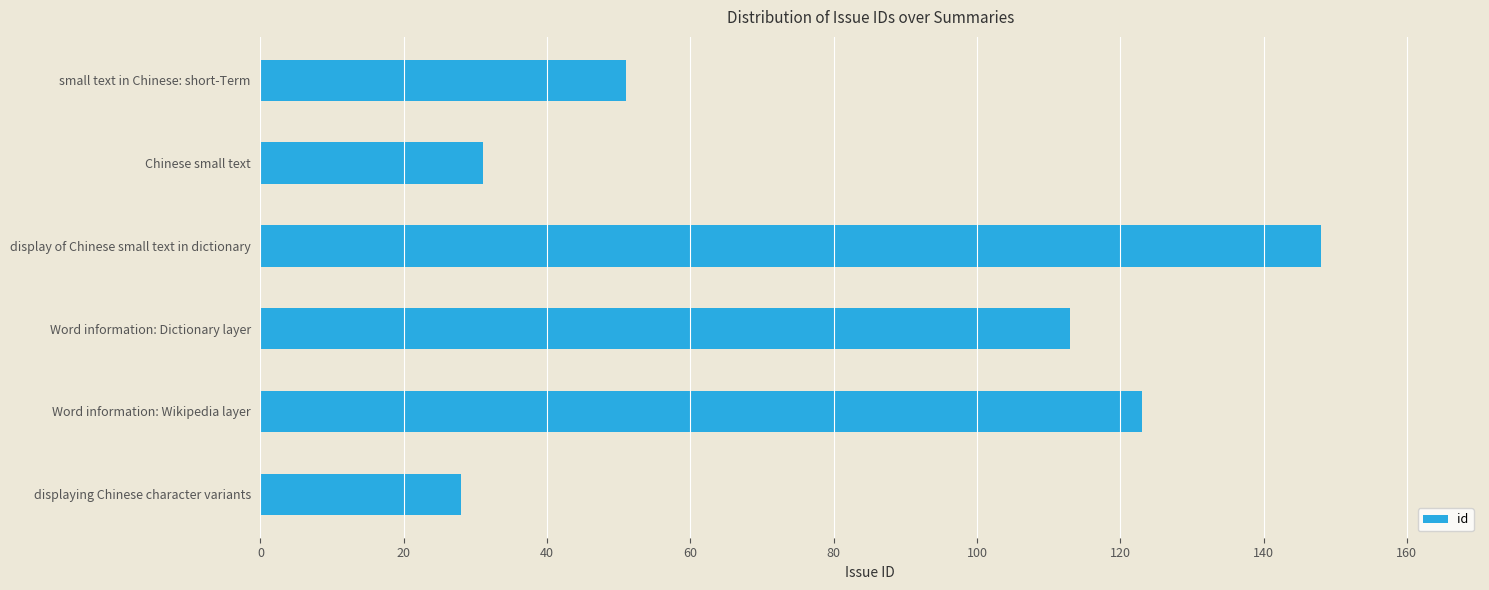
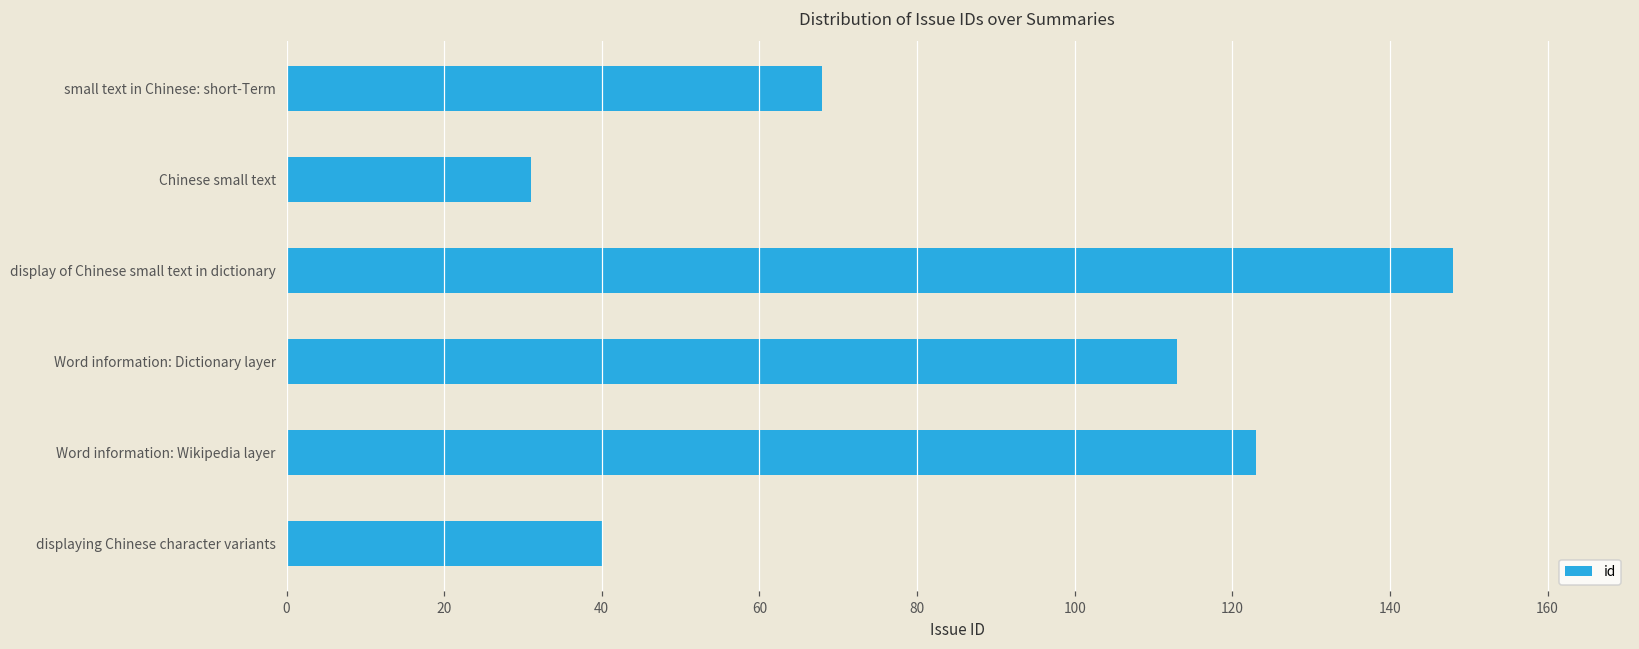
  {
-   "small text in Chinese: short-Term": 51,
+   "small text in Chinese: short-Term": 68,
    "Chinese small text": 31,
    "display of Chinese small text in dictionary": 148,
    "Word information: Dictionary layer": 113,
    "Word information: Wikipedia layer": 123,
-   "displaying Chinese character variants": 28
+   "displaying Chinese character variants": 40
  }
